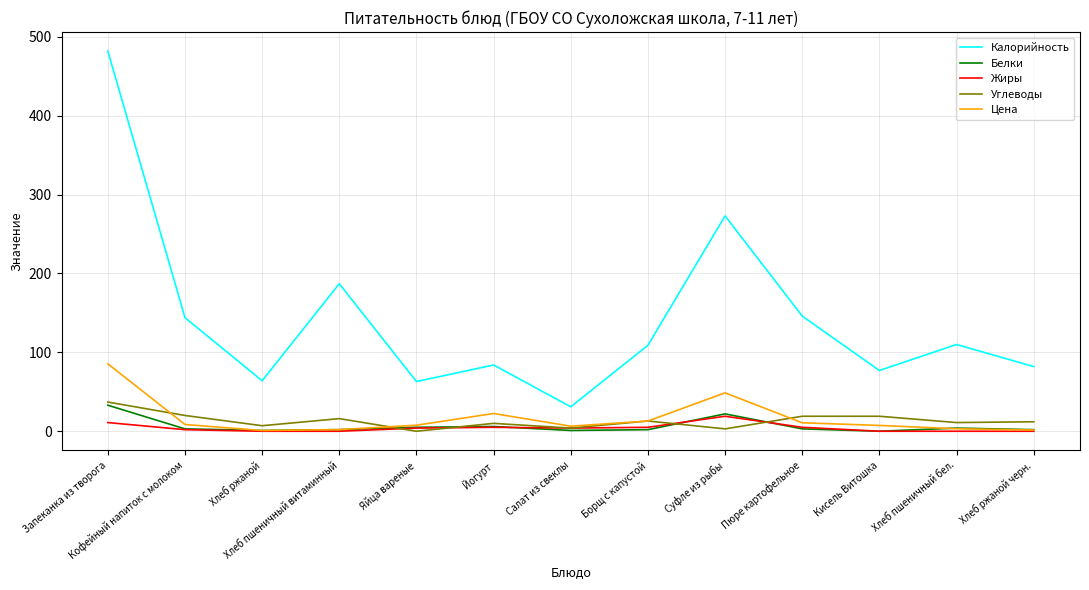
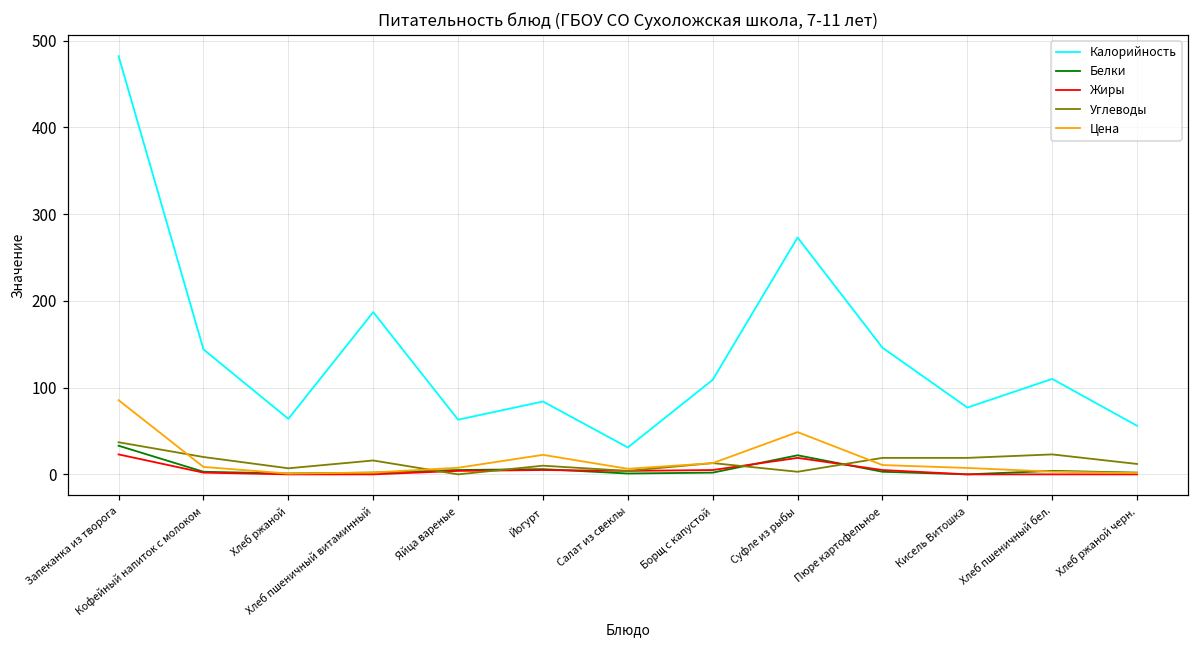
  {
    "Калорийность": {
      "Запеканка из творога": 480,
      "Кофейный напиток с молоком": 140,
      "Хлеб ржаной": 60,
      "Хлеб пшеничный витаминный": 190,
      "Яйца вареные": 60,
      "Йогурт": 80,
      "Салат из свеклы": 30,
      "Борщ с капустой": 110,
      "Суфле из рыбы": 270,
      "Пюре картофельное": 150,
      "Кисель Витошка": 80,
      "Хлеб пшеничный бел.": 110,
-     "Хлеб ржаной черн.": 80
+     "Хлеб ржаной черн.": 60
    },
    "Белки": {
      "Запеканка из творога": 30
    },
    "Жиры": {
-     "Запеканка из творога": 10
+     "Запеканка из творога": 20
    },
    "Углеводы": {
      "Запеканка из творога": 40,
      "Кофейный напиток с молоком": 20,
      "Хлеб ржаной": 10,
      "Хлеб пшеничный витаминный": 20,
      "Яйца вареные": 0,
      "Йогурт": 10,
      "Суфле из рыбы": 0,
      "Пюре картофельное": 20,
      "Кисель Витошка": 20,
-     "Хлеб пшеничный бел.": 10,
+     "Хлеб пшеничный бел.": 20,
      "Хлеб ржаной черн.": 10
    },
    "Цена": {
      "Запеканка из творога": 90,
      "Кофейный напиток с молоком": 10,
      "Йогурт": 20,
      "Суфле из рыбы": 50,
      "Пюре картофельное": 10,
      "Кисель Витошка": 10
    }
  }
